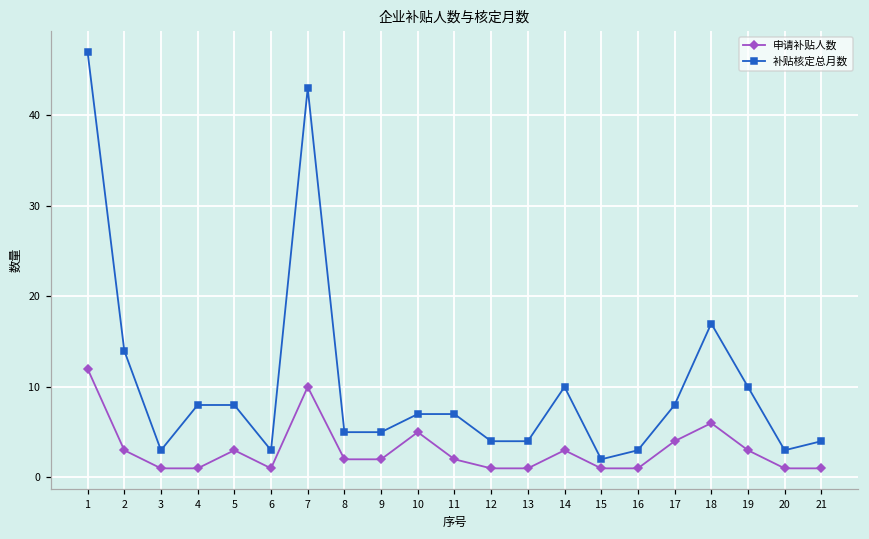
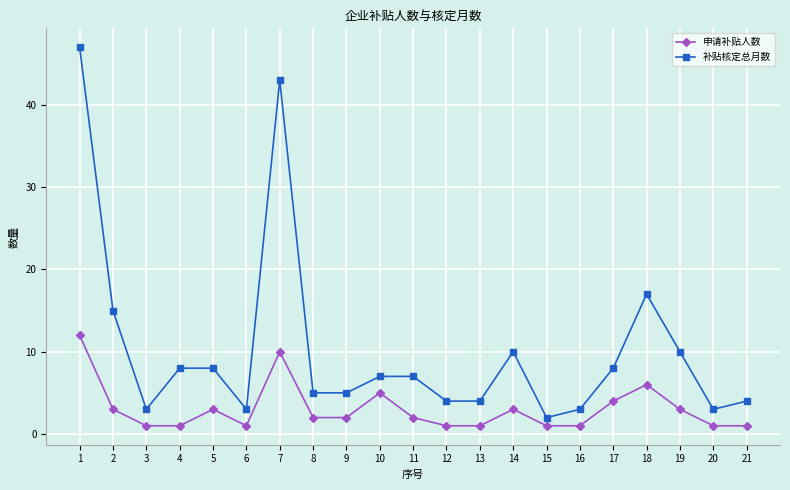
  {
    "申请补贴人数": {
      "1": 12,
      "2": 3,
      "3": 1,
      "4": 1,
      "5": 3,
      "6": 1,
      "7": 10,
      "8": 2,
      "9": 2,
      "10": 5,
      "11": 2,
      "12": 1,
      "13": 1,
      "14": 3,
      "15": 1,
      "16": 1,
      "17": 4,
      "18": 6,
      "19": 3,
      "20": 1,
      "21": 1
    },
    "补贴核定总月数": {
      "1": 47,
-     "2": 14,
+     "2": 15,
      "3": 3,
      "4": 8,
      "5": 8,
      "6": 3,
      "7": 43,
      "8": 5,
      "9": 5,
      "10": 7,
      "11": 7,
      "12": 4,
      "13": 4,
      "14": 10,
      "15": 2,
      "16": 3,
      "17": 8,
      "18": 17,
      "19": 10,
      "20": 3,
      "21": 4
    }
  }
